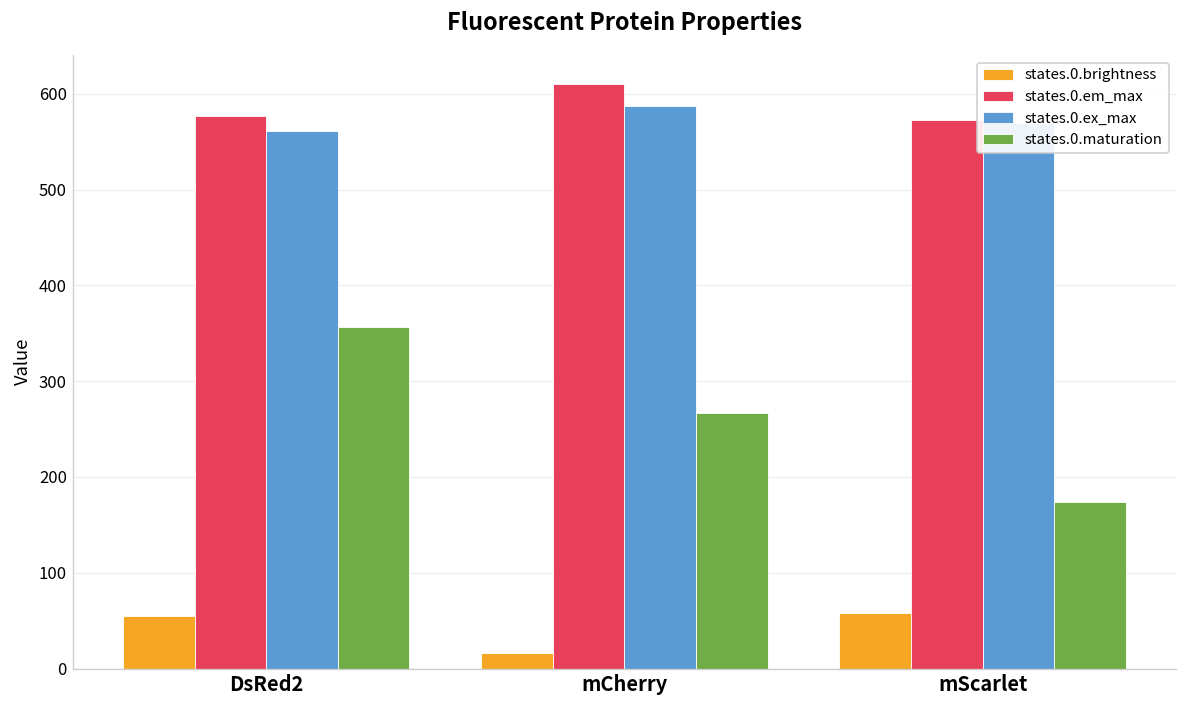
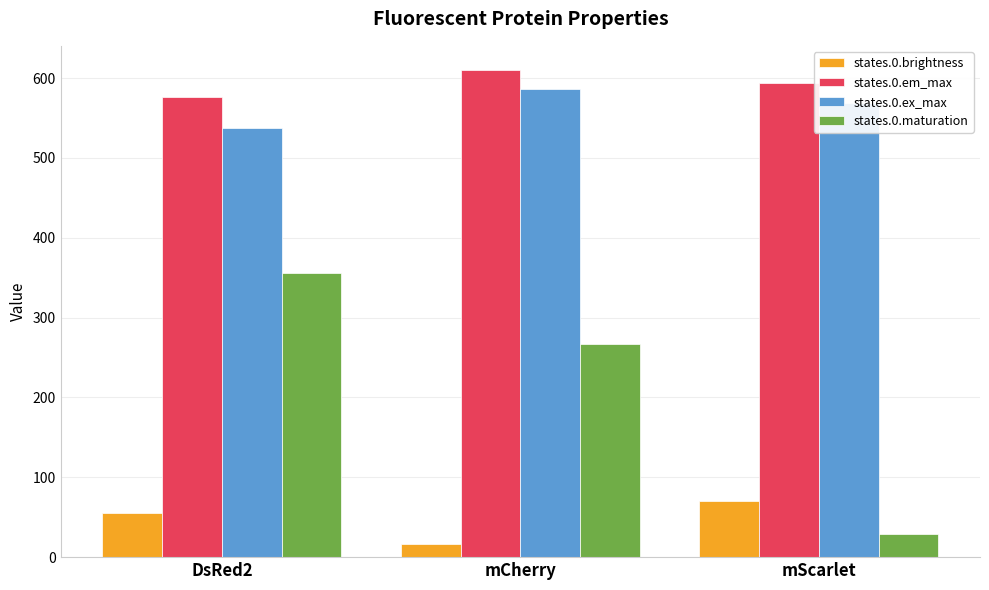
  {
    "states.0.brightness": {
      "DsRed2": 60,
      "mCherry": 20,
-     "mScarlet": 60
+     "mScarlet": 70
    },
    "states.0.em_max": {
      "DsRed2": 580,
      "mCherry": 610,
-     "mScarlet": 570
+     "mScarlet": 590
    },
    "states.0.ex_max": {
-     "DsRed2": 560,
+     "DsRed2": 540,
      "mCherry": 590
    },
    "states.0.maturation": {
      "DsRed2": 360,
      "mCherry": 270,
-     "mScarlet": 170
+     "mScarlet": 30
    }
  }
